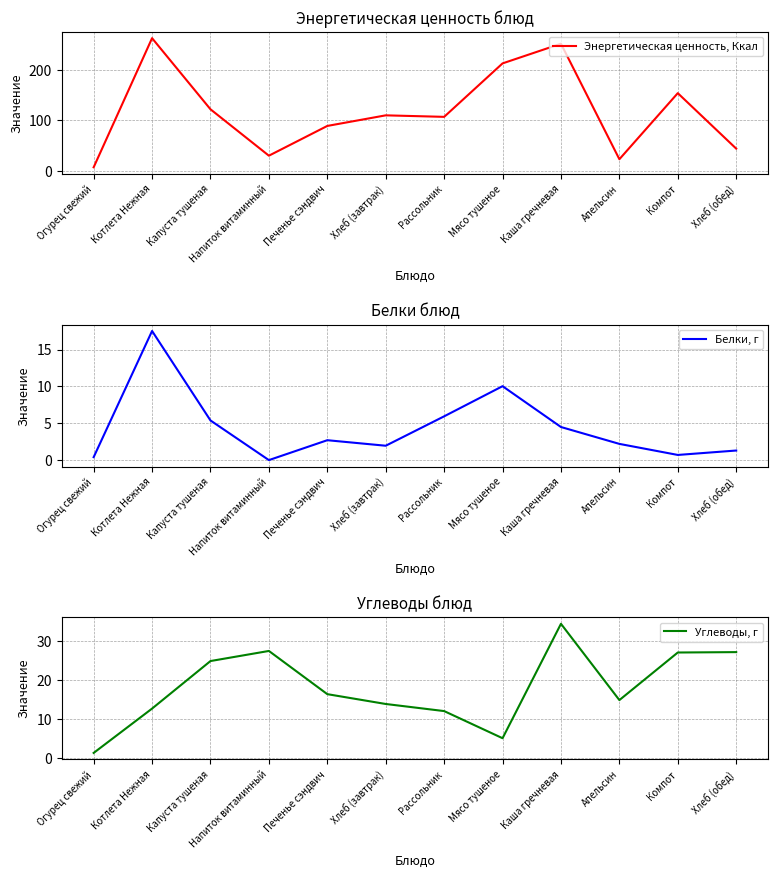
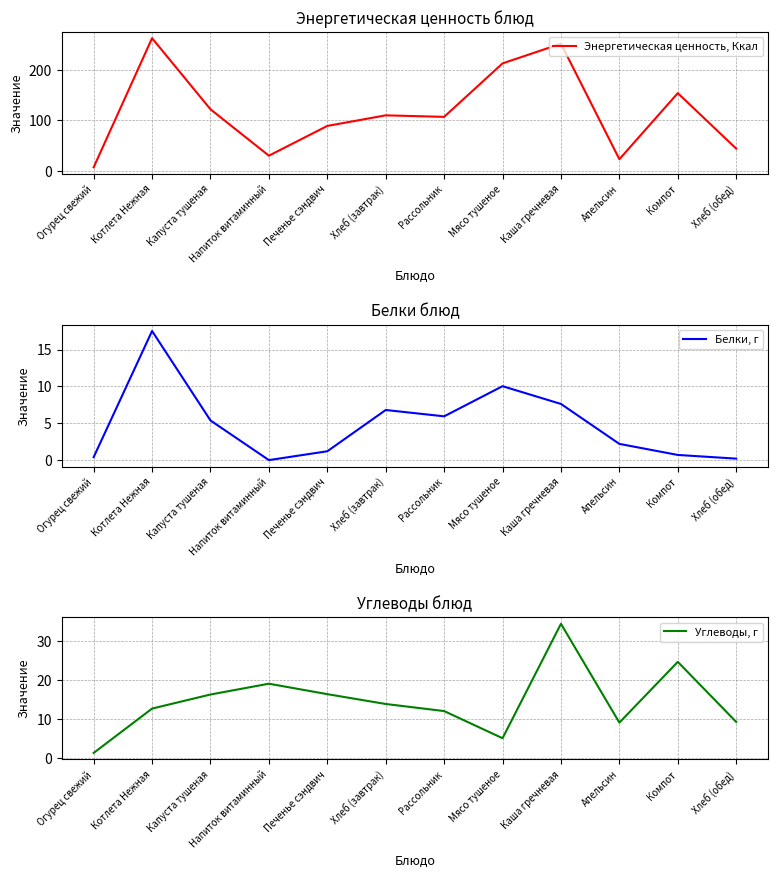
  {
    "Энергетическая ценность блюд": {
      "Огурец свежий": 10,
      "Котлета Нежная": 260,
      "Капуста тушеная": 120,
      "Напиток витаминный": 30,
      "Печенье сэндвич": 90,
      "Хлеб (завтрак)": 110,
      "Рассольник": 110,
      "Мясо тушеное": 210,
      "Апельсин": 20,
      "Компот": 150,
      "Хлеб (обед)": 40
    },
    "Белки блюд": {
      "Огурец свежий": 0,
      "Котлета Нежная": 18,
      "Капуста тушеная": 5,
      "Напиток витаминный": 0,
-     "Печенье сэндвич": 3,
-     "Хлеб (завтрак)": 2,
+     "Печенье сэндвич": 1,
+     "Хлеб (завтрак)": 7,
      "Рассольник": 6,
      "Мясо тушеное": 10,
-     "Каша гречневая": 4,
+     "Каша гречневая": 8,
      "Апельсин": 2,
      "Компот": 1,
-     "Хлеб (обед)": 1
+     "Хлеб (обед)": 0
    },
    "Углеводы блюд": {
      "Огурец свежий": 1,
      "Котлета Нежная": 13,
-     "Капуста тушеная": 25,
-     "Напиток витаминный": 27,
+     "Капуста тушеная": 16,
+     "Напиток витаминный": 19,
      "Печенье сэндвич": 16,
      "Хлеб (завтрак)": 14,
      "Рассольник": 12,
      "Мясо тушеное": 5,
      "Каша гречневая": 34,
-     "Апельсин": 15,
-     "Компот": 27,
-     "Хлеб (обед)": 27
+     "Апельсин": 9,
+     "Компот": 25,
+     "Хлеб (обед)": 9
    }
  }
